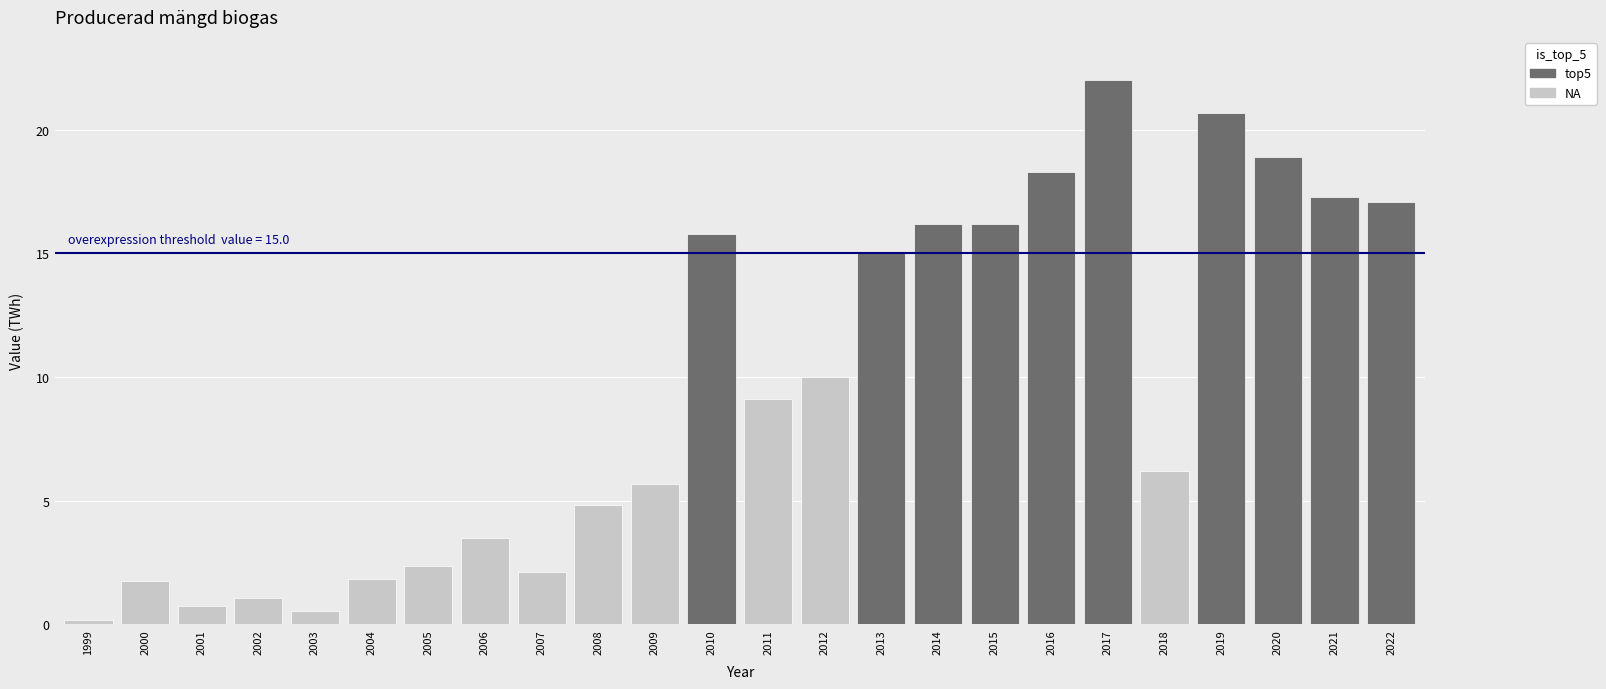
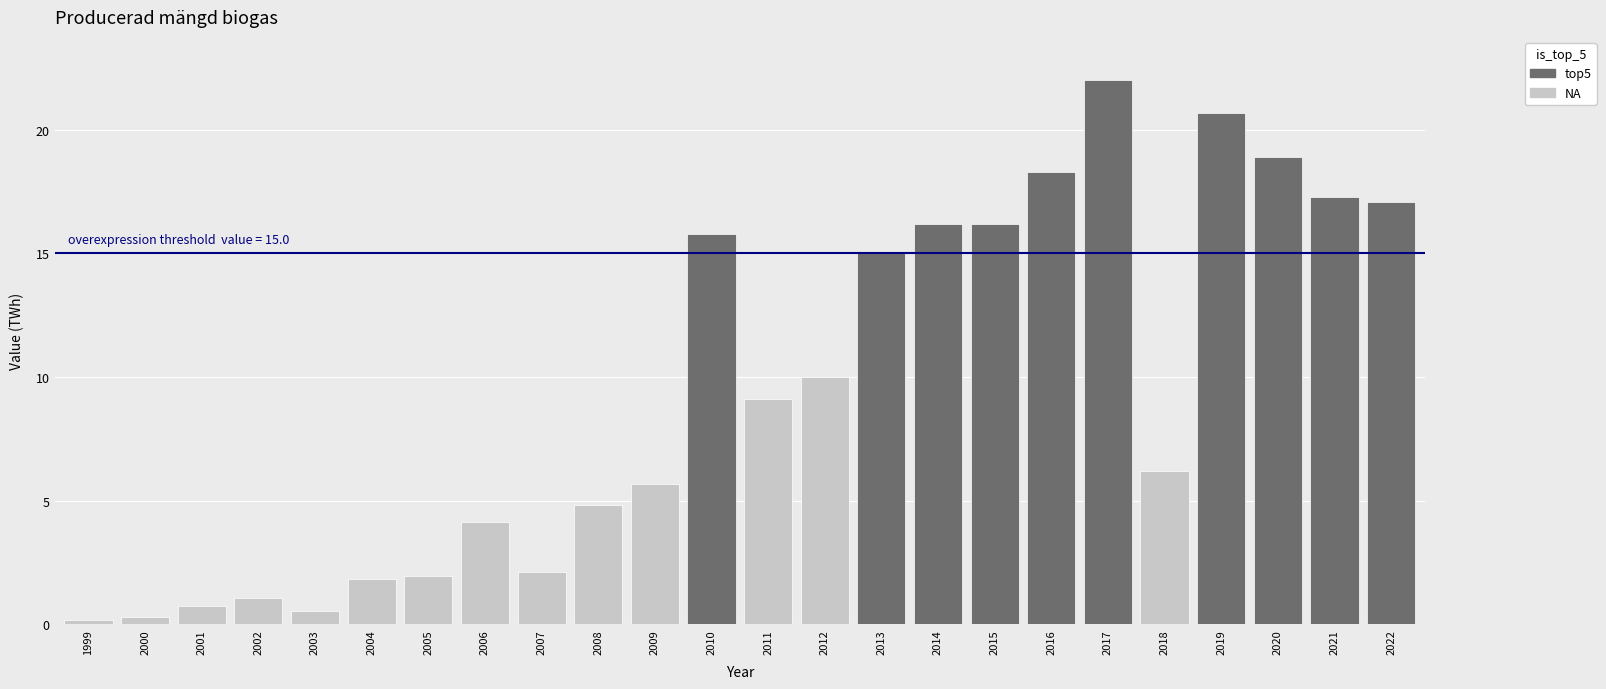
  {
    "1999": 0.2,
-   "2000": 1.7,
+   "2000": 0.3,
    "2001": 0.7,
    "2002": 1.1,
    "2003": 0.5,
    "2004": 1.8,
-   "2005": 2.3,
-   "2006": 3.5,
+   "2005": 2.0,
+   "2006": 4.1,
    "2007": 2.1,
    "2008": 4.8,
    "2009": 5.7,
    "2010": 15.8,
    "2011": 9.1,
    "2012": 10.0,
    "2013": 15.0,
    "2014": 16.2,
    "2015": 16.2,
    "2016": 18.3,
    "2017": 22.0,
    "2018": 6.2,
    "2019": 20.7,
    "2020": 18.9,
    "2021": 17.3,
    "2022": 17.1
  }
